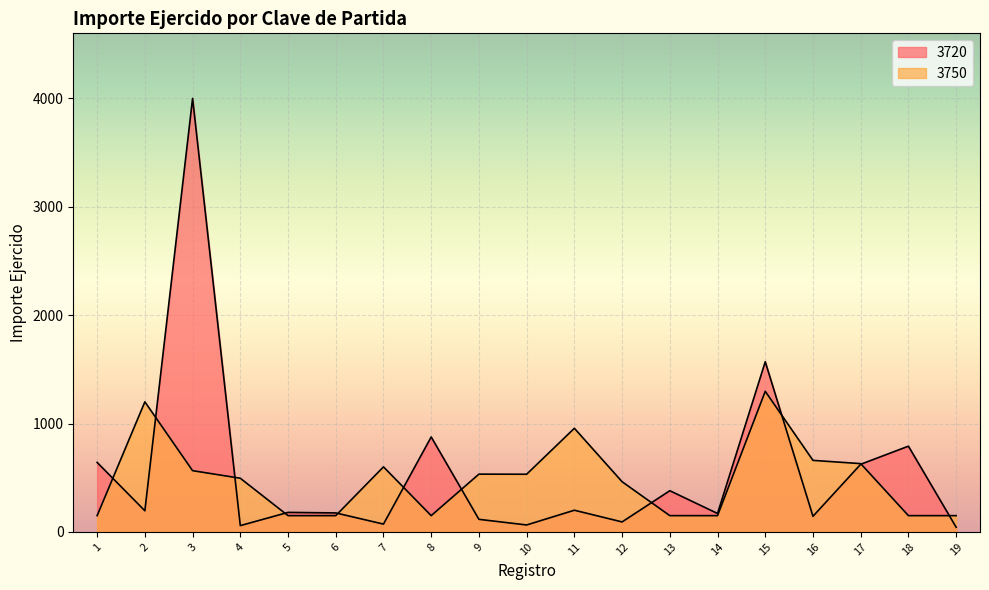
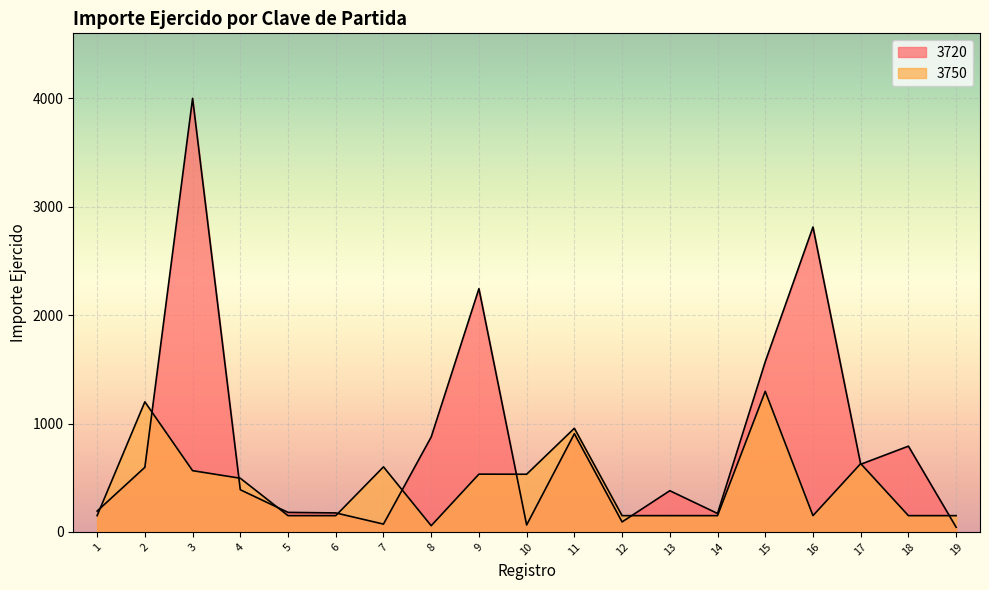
  {
    "3720": {
-     "1": 640,
-     "2": 200,
+     "1": 190,
+     "2": 600,
      "3": 4000,
-     "4": 60,
+     "4": 390,
      "5": 180,
      "6": 180,
      "7": 70,
      "8": 880,
-     "9": 120,
+     "9": 2240,
      "10": 60,
-     "11": 200,
+     "11": 910,
      "12": 90,
      "13": 380,
      "15": 1570,
-     "16": 140,
+     "16": 2810,
      "18": 790,
      "19": 40
    },
    "3750": {
      "1": 150,
      "2": 1200,
      "3": 570,
      "4": 500,
      "5": 150,
      "6": 150,
      "7": 600,
-     "8": 150,
+     "8": 60,
      "9": 530,
      "10": 530,
      "11": 960,
-     "12": 460,
+     "12": 150,
      "13": 150,
      "15": 1300,
-     "16": 660,
+     "16": 150,
      "18": 150,
      "19": 150
    }
  }
